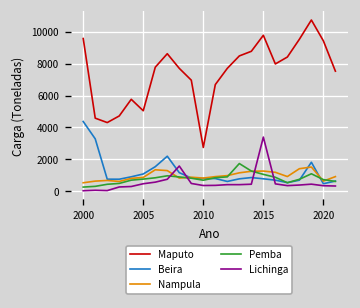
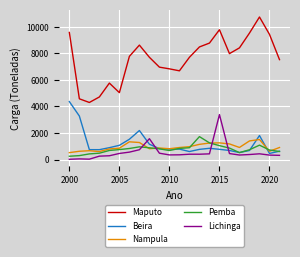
  {
    "Maputo": {
      "2000": 9600,
      "2005": 5000,
-     "2010": 2700,
+     "2010": 6800,
      "2015": 9800,
      "2020": 9400
    },
    "Beira": {
      "2000": 4400,
      "2005": 1100,
      "2015": 800
    },
    "Nampula": {
      "2000": 500,
      "2015": 1300
    },
    "Pemba": {
      "2000": 200,
      "2015": 1000
    },
    "Lichinga": {
      "2000": 0,
      "2005": 500,
      "2010": 300,
      "2015": 3400
    }
  }
